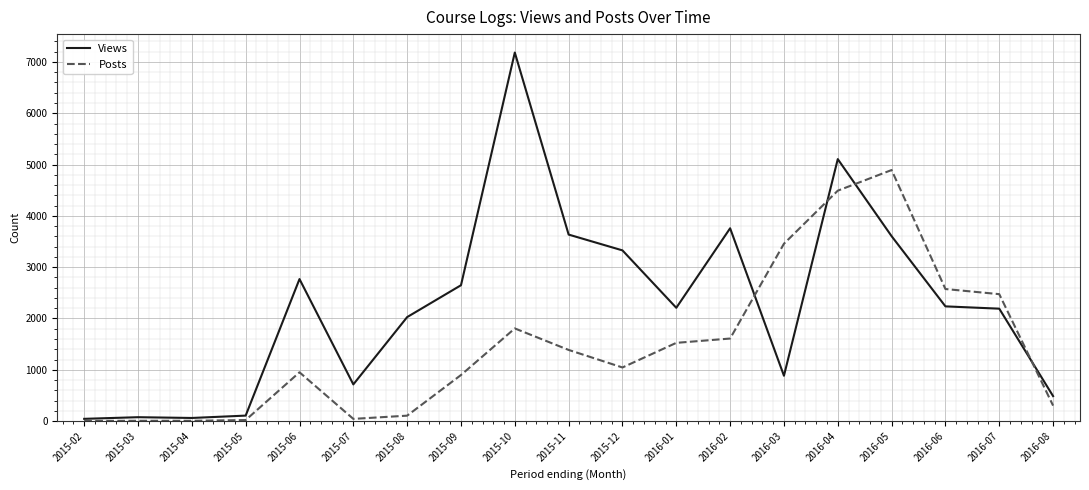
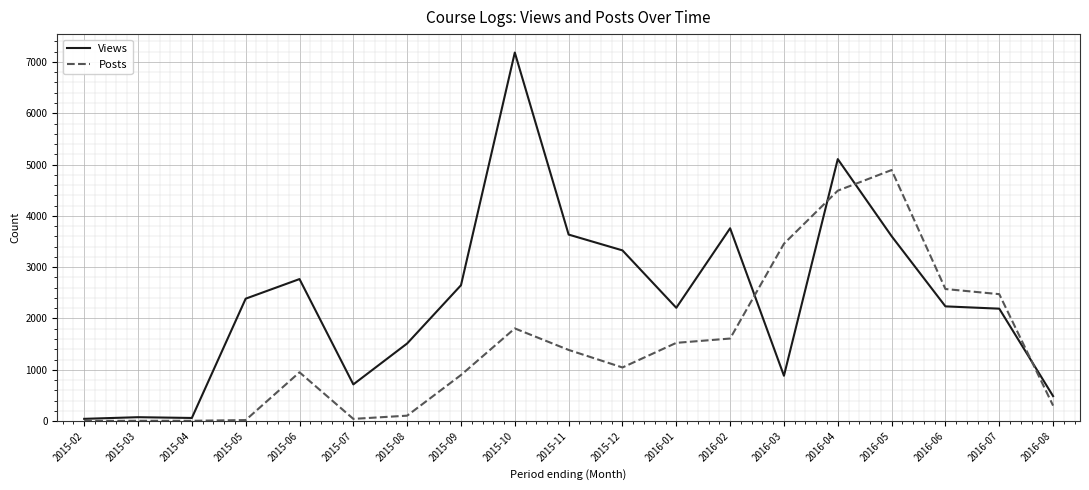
  {
    "Views": {
      "2015-03": 100,
      "2015-04": 100,
-     "2015-05": 100,
+     "2015-05": 2400,
      "2015-06": 2800,
      "2015-07": 700,
-     "2015-08": 2000,
+     "2015-08": 1500,
      "2015-09": 2600,
      "2015-10": 7200,
      "2015-11": 3600,
      "2015-12": 3300,
      "2016-01": 2200,
      "2016-02": 3800,
      "2016-03": 900,
      "2016-04": 5100,
      "2016-05": 3600,
      "2016-06": 2200,
      "2016-07": 2200,
      "2016-08": 500
    },
    "Posts": {
      "2015-03": 0,
      "2015-04": 0,
      "2015-05": 0,
      "2015-06": 1000,
      "2015-07": 0,
      "2015-08": 100,
      "2015-09": 900,
      "2015-10": 1800,
      "2015-11": 1400,
      "2015-12": 1000,
      "2016-01": 1500,
      "2016-02": 1600,
      "2016-03": 3500,
      "2016-04": 4500,
      "2016-05": 4900,
      "2016-06": 2600,
      "2016-07": 2500,
      "2016-08": 300
    }
  }
